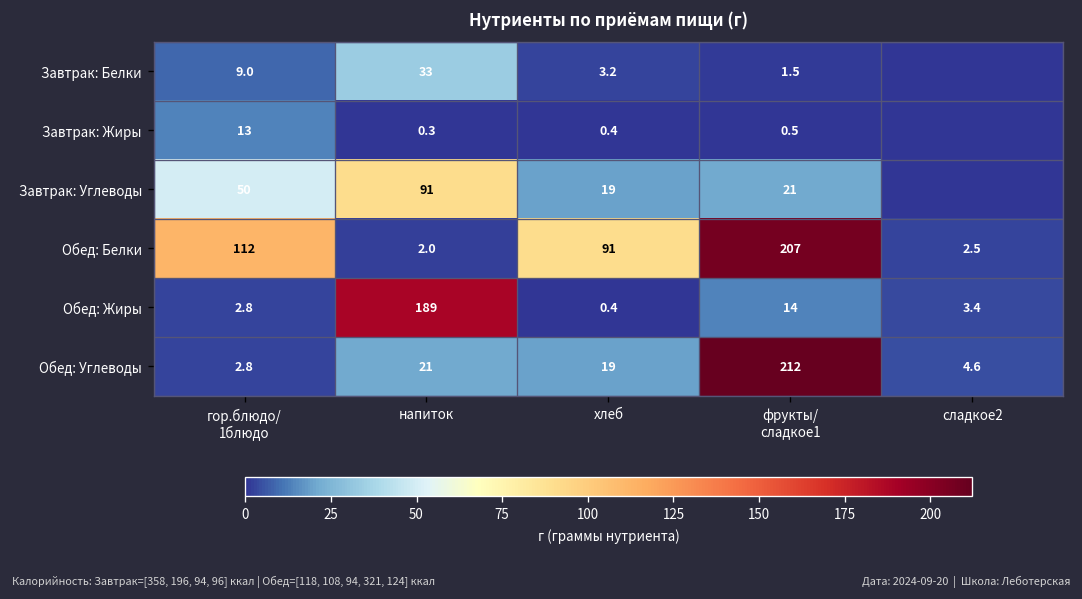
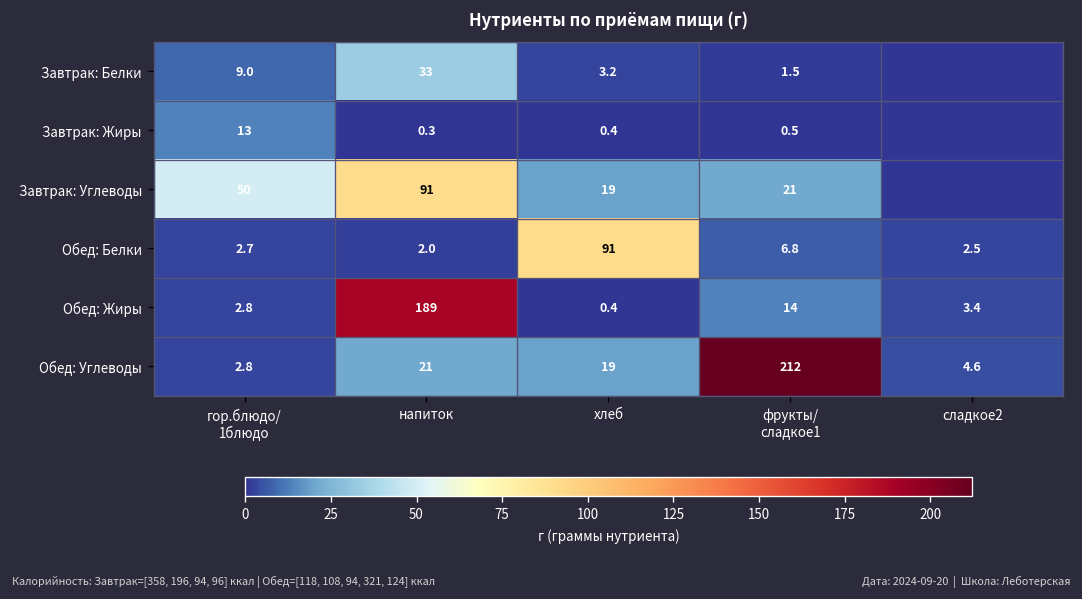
  {
    "Завтрак: Белки": {
      "гор.блюдо/ 1блюдо": 9.0,
      "напиток": 33,
      "хлеб": 3.2,
      "фрукты/ сладкое1": 1.5
    },
    "Завтрак: Жиры": {
      "гор.блюдо/ 1блюдо": 13,
      "напиток": 0.3,
      "хлеб": 0.4,
      "фрукты/ сладкое1": 0.5
    },
    "Завтрак: Углеводы": {
      "напиток": 91,
      "хлеб": 19,
      "фрукты/ сладкое1": 21
    },
    "Обед: Белки": {
-     "гор.блюдо/ 1блюдо": 112,
+     "гор.блюдо/ 1блюдо": 2.7,
      "напиток": 2.0,
      "хлеб": 91,
-     "фрукты/ сладкое1": 207,
+     "фрукты/ сладкое1": 6.8,
      "сладкое2": 2.5
    },
    "Обед: Жиры": {
      "гор.блюдо/ 1блюдо": 2.8,
      "напиток": 189,
      "хлеб": 0.4,
      "фрукты/ сладкое1": 14,
      "сладкое2": 3.4
    },
    "Обед: Углеводы": {
      "гор.блюдо/ 1блюдо": 2.8,
      "напиток": 21,
      "хлеб": 19,
      "фрукты/ сладкое1": 212,
      "сладкое2": 4.6
    }
  }
